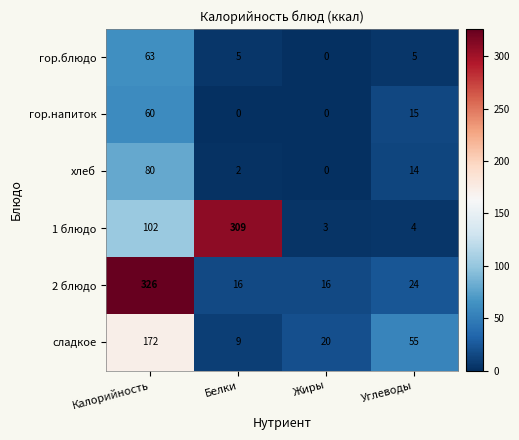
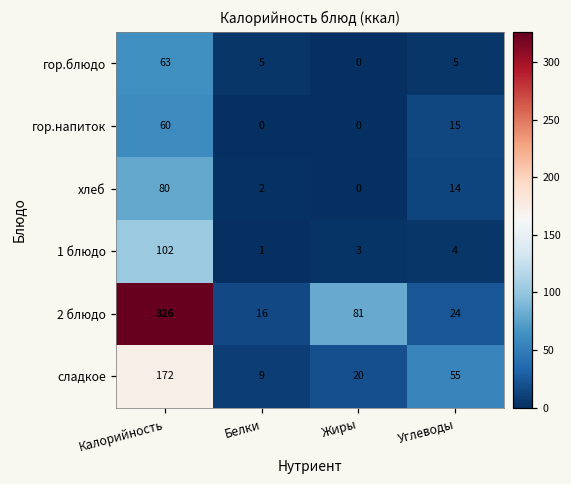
  {
    "гор.блюдо": {
      "Калорийность": 63,
      "Белки": 5,
      "Жиры": 0,
      "Углеводы": 5
    },
    "гор.напиток": {
      "Калорийность": 60,
      "Белки": 0,
      "Жиры": 0,
      "Углеводы": 15
    },
    "хлеб": {
      "Калорийность": 80,
      "Белки": 2,
      "Жиры": 0,
      "Углеводы": 14
    },
    "1 блюдо": {
      "Калорийность": 102,
-     "Белки": 309,
+     "Белки": 1,
      "Жиры": 3,
      "Углеводы": 4
    },
    "2 блюдо": {
      "Калорийность": 326,
      "Белки": 16,
-     "Жиры": 16,
+     "Жиры": 81,
      "Углеводы": 24
    },
    "сладкое": {
      "Калорийность": 172,
      "Белки": 9,
      "Жиры": 20,
      "Углеводы": 55
    }
  }
